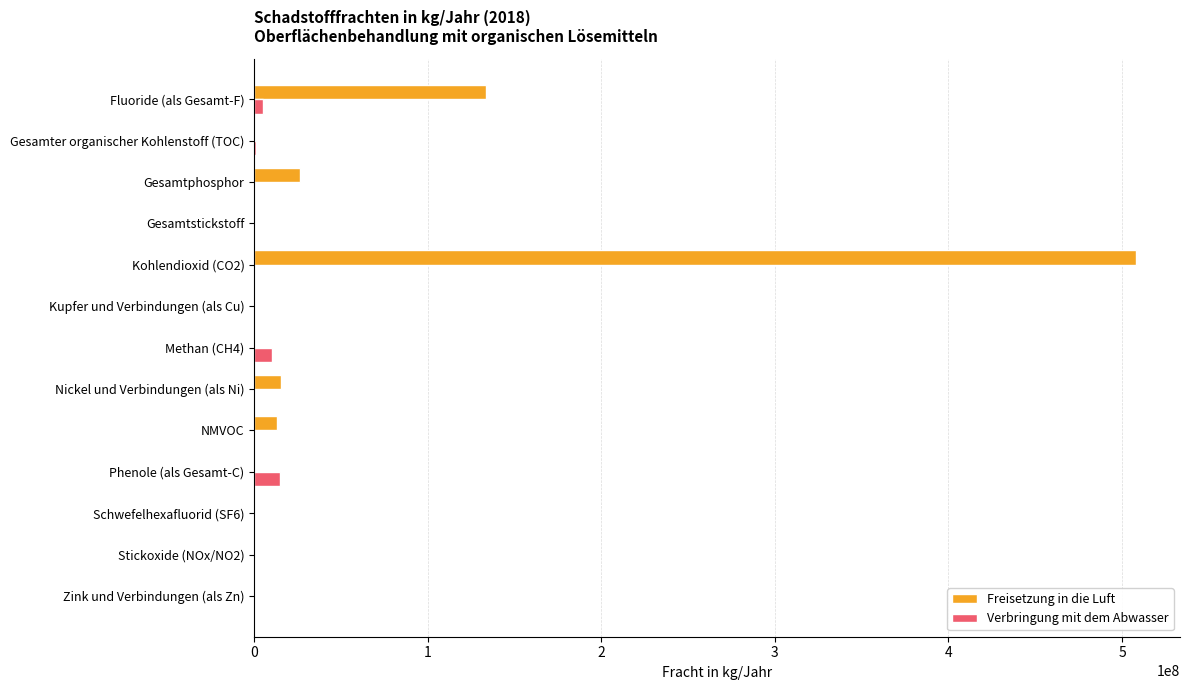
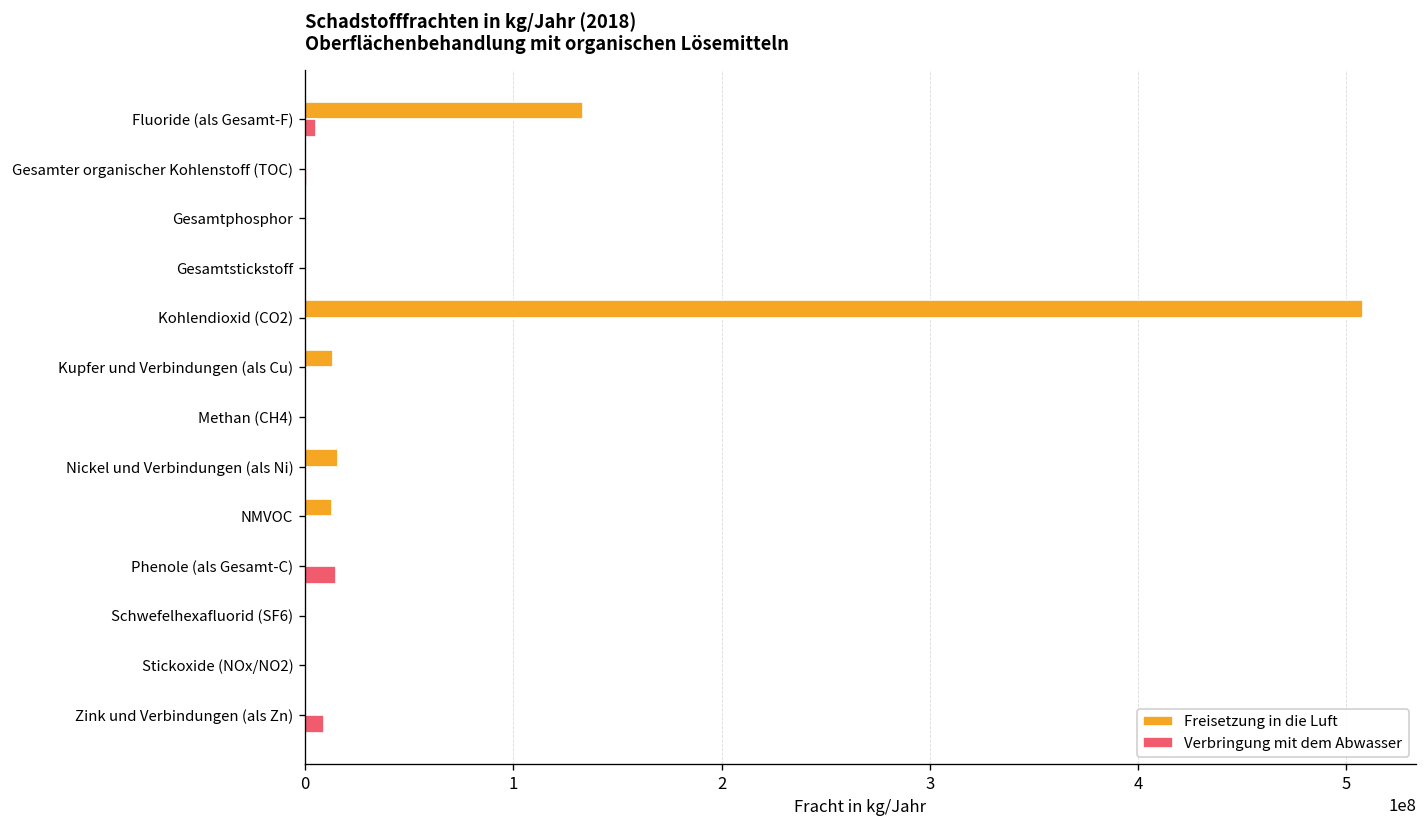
  {
    "Freisetzung in die Luft": {
      "Fluoride (als Gesamt-F)": 133000000,
      "Gesamter organischer Kohlenstoff (TOC)": 0,
-     "Gesamtphosphor": 26000000,
+     "Gesamtphosphor": 0,
      "Gesamtstickstoff": 0,
      "Kohlendioxid (CO2)": 508000000,
-     "Kupfer und Verbindungen (als Cu)": 0,
+     "Kupfer und Verbindungen (als Cu)": 13000000,
      "Nickel und Verbindungen (als Ni)": 16000000,
      "NMVOC": 13000000,
      "Phenole (als Gesamt-C)": 0,
      "Zink und Verbindungen (als Zn)": 0
    },
    "Verbringung mit dem Abwasser": {
      "Fluoride (als Gesamt-F)": 5000000,
      "Kohlendioxid (CO2)": 0,
-     "Methan (CH4)": 10000000,
+     "Methan (CH4)": 0,
      "NMVOC": 0,
      "Phenole (als Gesamt-C)": 15000000,
      "Schwefelhexafluorid (SF6)": 0,
      "Stickoxide (NOx/NO2)": 0,
-     "Zink und Verbindungen (als Zn)": 0
+     "Zink und Verbindungen (als Zn)": 9000000
    }
  }
